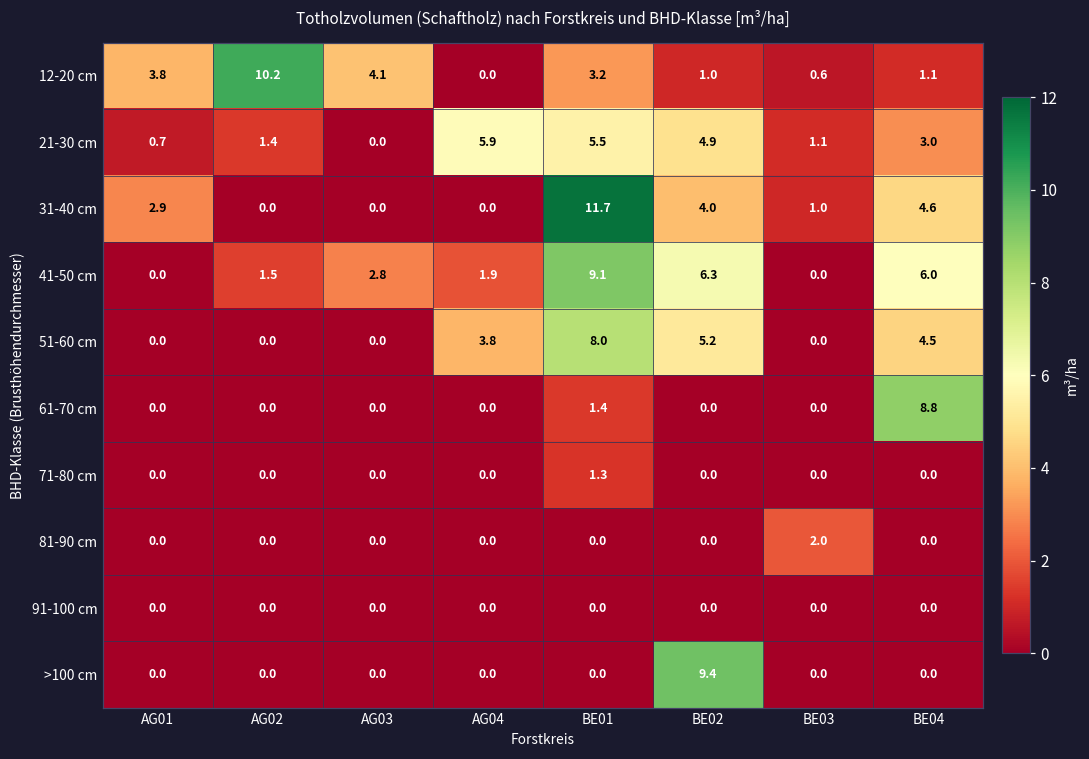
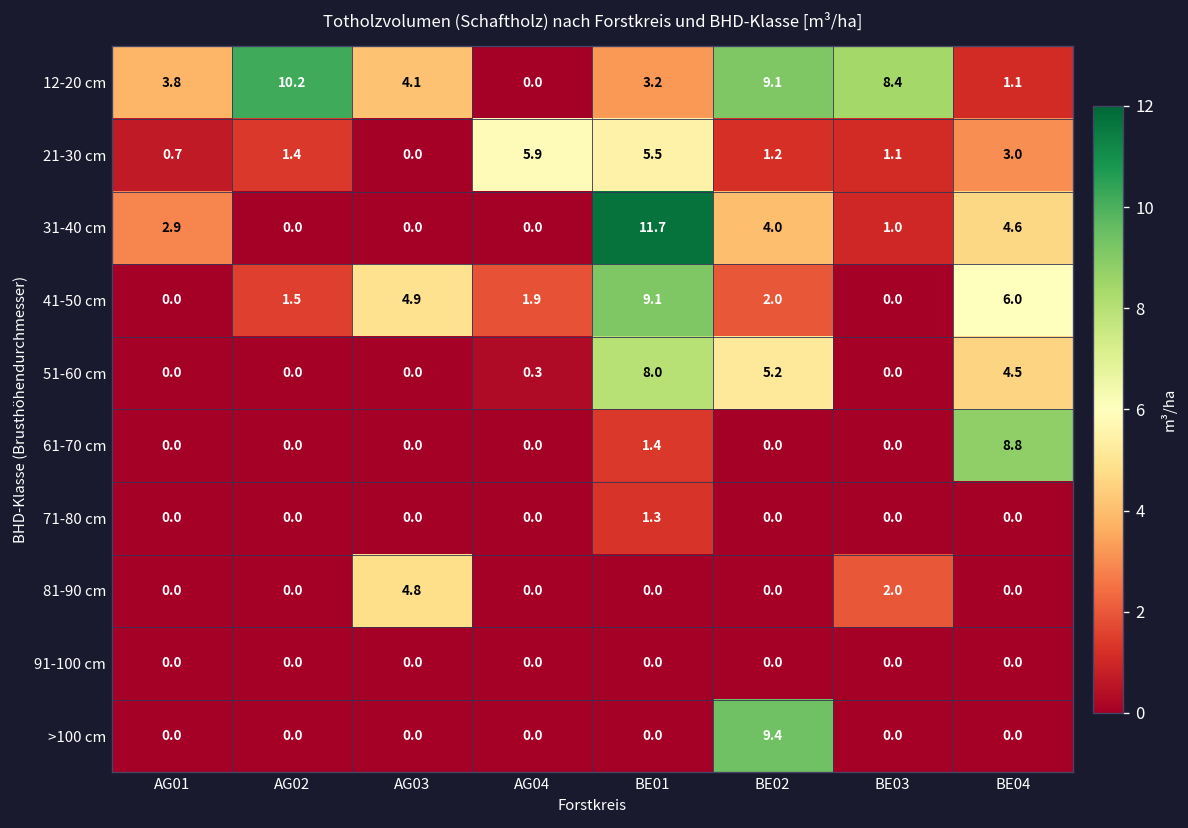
  {
    "12-20 cm": {
      "AG01": 3.8,
      "AG02": 10.2,
      "AG03": 4.1,
      "AG04": 0.0,
      "BE01": 3.2,
-     "BE02": 1.0,
-     "BE03": 0.6,
+     "BE02": 9.1,
+     "BE03": 8.4,
      "BE04": 1.1
    },
    "21-30 cm": {
      "AG01": 0.7,
      "AG02": 1.4,
      "AG03": 0.0,
      "AG04": 5.9,
      "BE01": 5.5,
-     "BE02": 4.9,
+     "BE02": 1.2,
      "BE03": 1.1,
      "BE04": 3.0
    },
    "31-40 cm": {
      "AG01": 2.9,
      "AG02": 0.0,
      "AG03": 0.0,
      "AG04": 0.0,
      "BE01": 11.7,
      "BE02": 4.0,
      "BE03": 1.0,
      "BE04": 4.6
    },
    "41-50 cm": {
      "AG01": 0.0,
      "AG02": 1.5,
-     "AG03": 2.8,
+     "AG03": 4.9,
      "AG04": 1.9,
      "BE01": 9.1,
-     "BE02": 6.3,
+     "BE02": 2.0,
      "BE03": 0.0,
      "BE04": 6.0
    },
    "51-60 cm": {
      "AG01": 0.0,
      "AG02": 0.0,
      "AG03": 0.0,
-     "AG04": 3.8,
+     "AG04": 0.3,
      "BE01": 8.0,
      "BE02": 5.2,
      "BE03": 0.0,
      "BE04": 4.5
    },
    "61-70 cm": {
      "AG01": 0.0,
      "AG02": 0.0,
      "AG03": 0.0,
      "AG04": 0.0,
      "BE01": 1.4,
      "BE02": 0.0,
      "BE03": 0.0,
      "BE04": 8.8
    },
    "71-80 cm": {
      "AG01": 0.0,
      "AG02": 0.0,
      "AG03": 0.0,
      "AG04": 0.0,
      "BE01": 1.3,
      "BE02": 0.0,
      "BE03": 0.0,
      "BE04": 0.0
    },
    "81-90 cm": {
      "AG01": 0.0,
      "AG02": 0.0,
-     "AG03": 0.0,
+     "AG03": 4.8,
      "AG04": 0.0,
      "BE01": 0.0,
      "BE02": 0.0,
      "BE03": 2.0,
      "BE04": 0.0
    },
    "91-100 cm": {
      "AG01": 0.0,
      "AG02": 0.0,
      "AG03": 0.0,
      "AG04": 0.0,
      "BE01": 0.0,
      "BE02": 0.0,
      "BE03": 0.0,
      "BE04": 0.0
    },
    ">100 cm": {
      "AG01": 0.0,
      "AG02": 0.0,
      "AG03": 0.0,
      "AG04": 0.0,
      "BE01": 0.0,
      "BE02": 9.4,
      "BE03": 0.0,
      "BE04": 0.0
    }
  }
